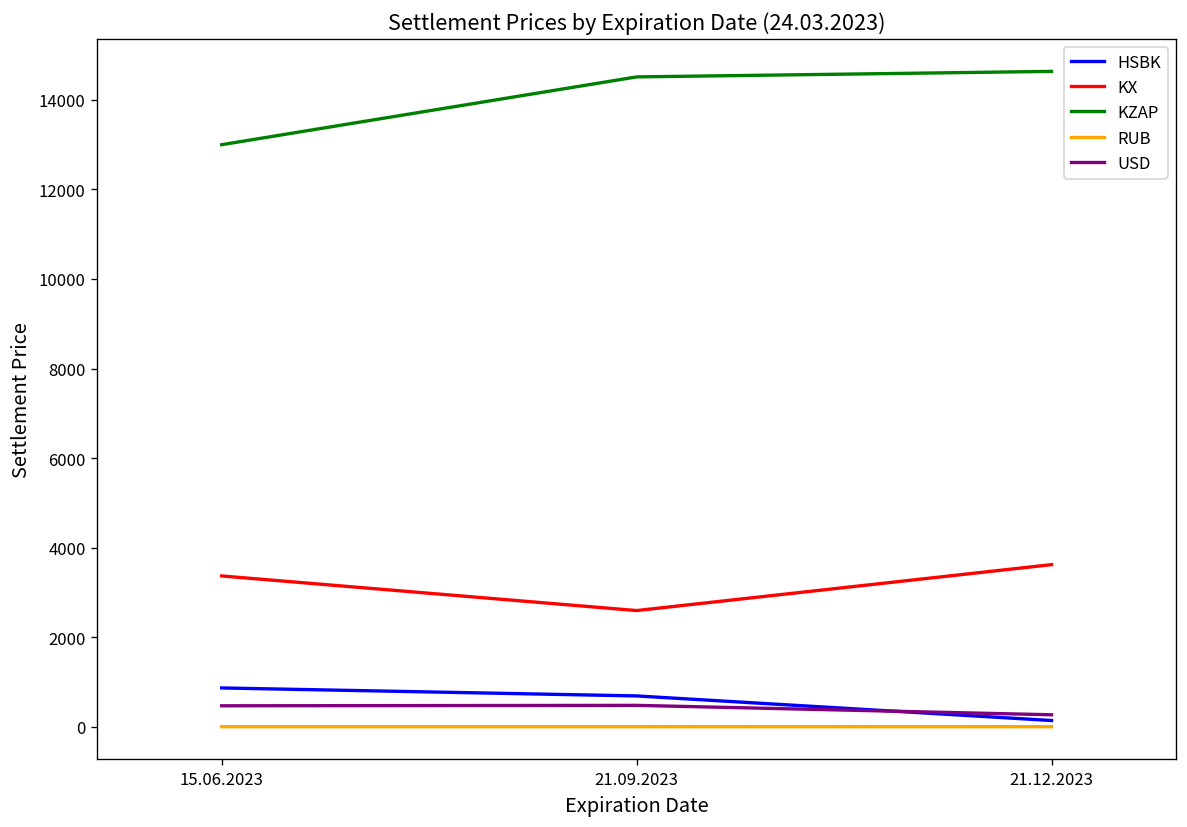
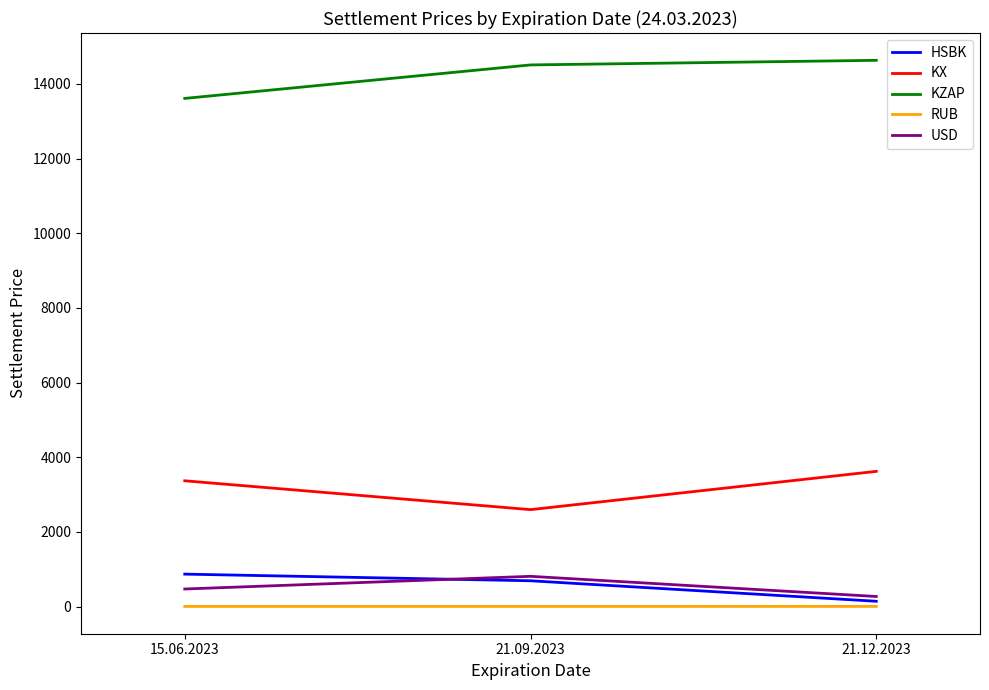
  {
    "HSBK": {
      "15.06.2023": 900,
      "21.09.2023": 700,
      "21.12.2023": 100
    },
    "KX": {
      "15.06.2023": 3400,
      "21.09.2023": 2600,
      "21.12.2023": 3600
    },
    "KZAP": {
-     "15.06.2023": 13000,
+     "15.06.2023": 13600,
      "21.09.2023": 14500,
      "21.12.2023": 14600
    },
    "RUB": {
      "15.06.2023": 0,
      "21.09.2023": 0,
      "21.12.2023": 0
    },
    "USD": {
      "15.06.2023": 500,
-     "21.09.2023": 500,
+     "21.09.2023": 800,
      "21.12.2023": 300
    }
  }
